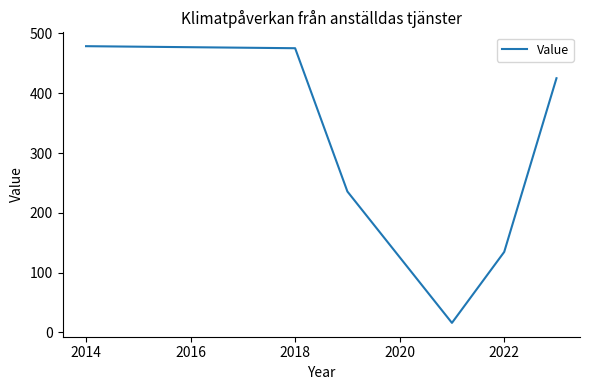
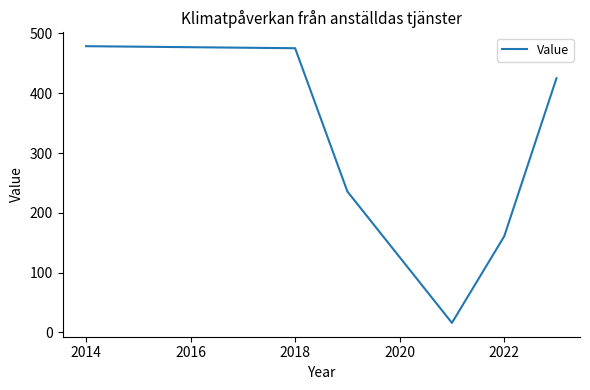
  {
    "2014": 480,
    "2018": 480,
-   "2022": 130
+   "2022": 160
  }
